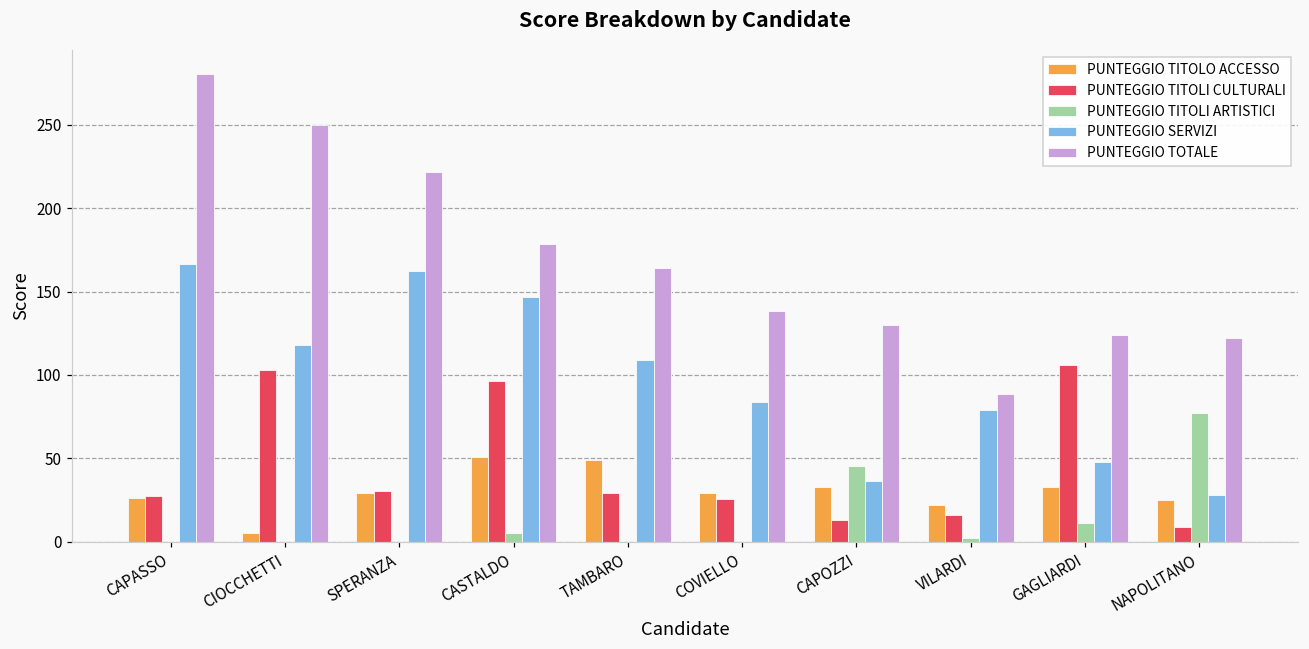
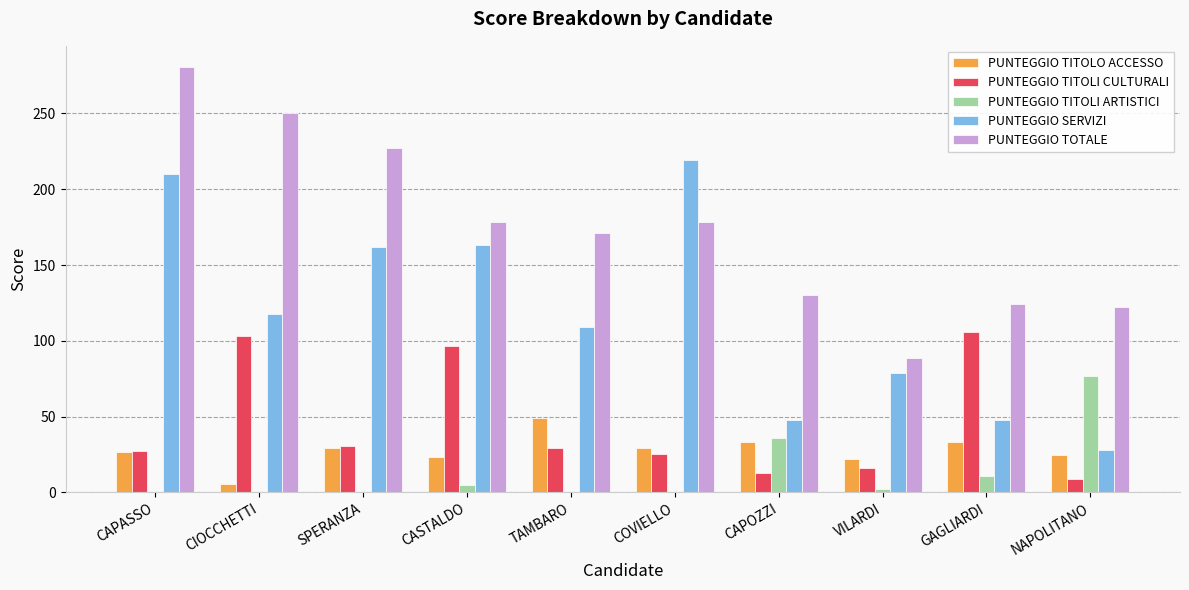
  {
    "PUNTEGGIO TITOLO ACCESSO": {
      "CAPASSO": 27,
      "CIOCCHETTI": 5,
      "SPERANZA": 29,
-     "CASTALDO": 51,
+     "CASTALDO": 24,
      "TAMBARO": 49,
      "COVIELLO": 29,
      "CAPOZZI": 33,
      "VILARDI": 22,
      "GAGLIARDI": 33,
      "NAPOLITANO": 25
    },
    "PUNTEGGIO TITOLI CULTURALI": {
      "CAPASSO": 27,
      "CIOCCHETTI": 103,
      "SPERANZA": 31,
      "CASTALDO": 97,
      "TAMBARO": 29,
      "COVIELLO": 26,
      "CAPOZZI": 13,
      "VILARDI": 16,
      "GAGLIARDI": 106,
      "NAPOLITANO": 9
    },
    "PUNTEGGIO TITOLI ARTISTICI": {
      "CAPASSO": 0,
      "CIOCCHETTI": 0,
      "SPERANZA": 0,
      "CASTALDO": 5,
      "TAMBARO": 0,
      "COVIELLO": 0,
-     "CAPOZZI": 45,
+     "CAPOZZI": 36,
      "VILARDI": 2,
      "GAGLIARDI": 11,
      "NAPOLITANO": 77
    },
    "PUNTEGGIO SERVIZI": {
-     "CAPASSO": 167,
+     "CAPASSO": 210,
      "CIOCCHETTI": 118,
      "SPERANZA": 162,
-     "CASTALDO": 147,
+     "CASTALDO": 163,
      "TAMBARO": 109,
-     "COVIELLO": 84,
-     "CAPOZZI": 36,
+     "COVIELLO": 219,
+     "CAPOZZI": 48,
      "VILARDI": 79,
      "GAGLIARDI": 48,
      "NAPOLITANO": 28
    },
    "PUNTEGGIO TOTALE": {
      "CAPASSO": 281,
      "CIOCCHETTI": 250,
-     "SPERANZA": 222,
+     "SPERANZA": 227,
      "CASTALDO": 179,
-     "TAMBARO": 164,
-     "COVIELLO": 139,
+     "TAMBARO": 171,
+     "COVIELLO": 178,
      "CAPOZZI": 130,
      "VILARDI": 89,
      "GAGLIARDI": 124,
      "NAPOLITANO": 122
    }
  }
